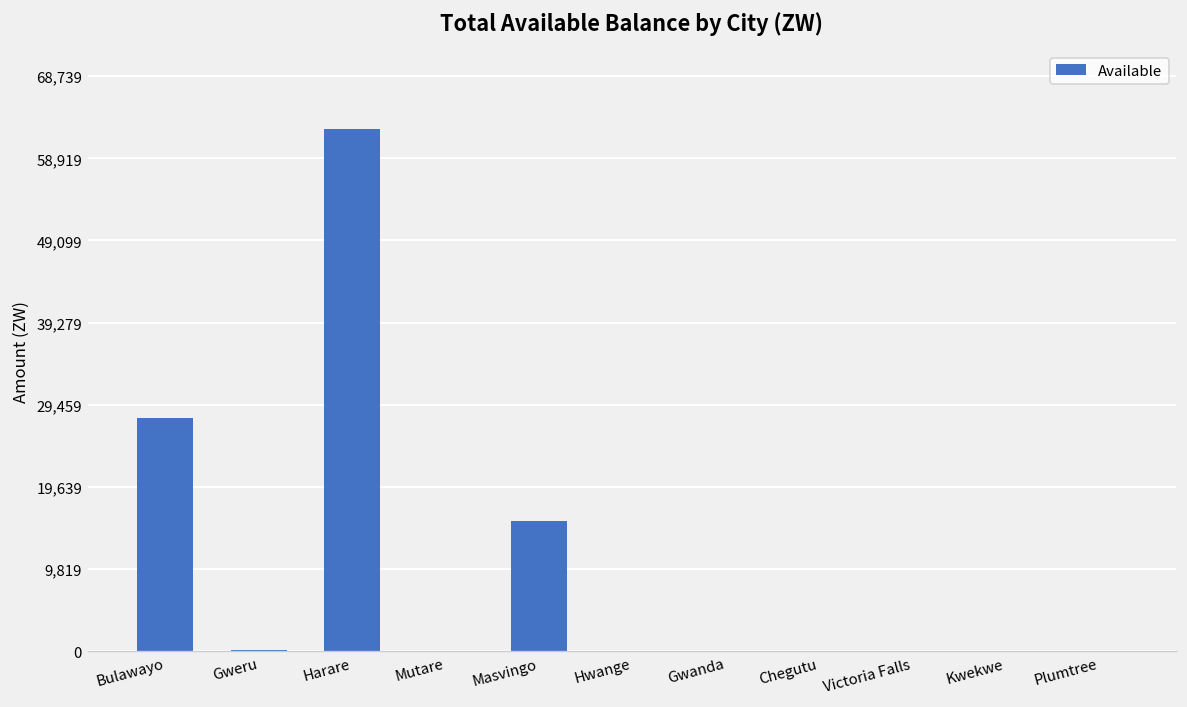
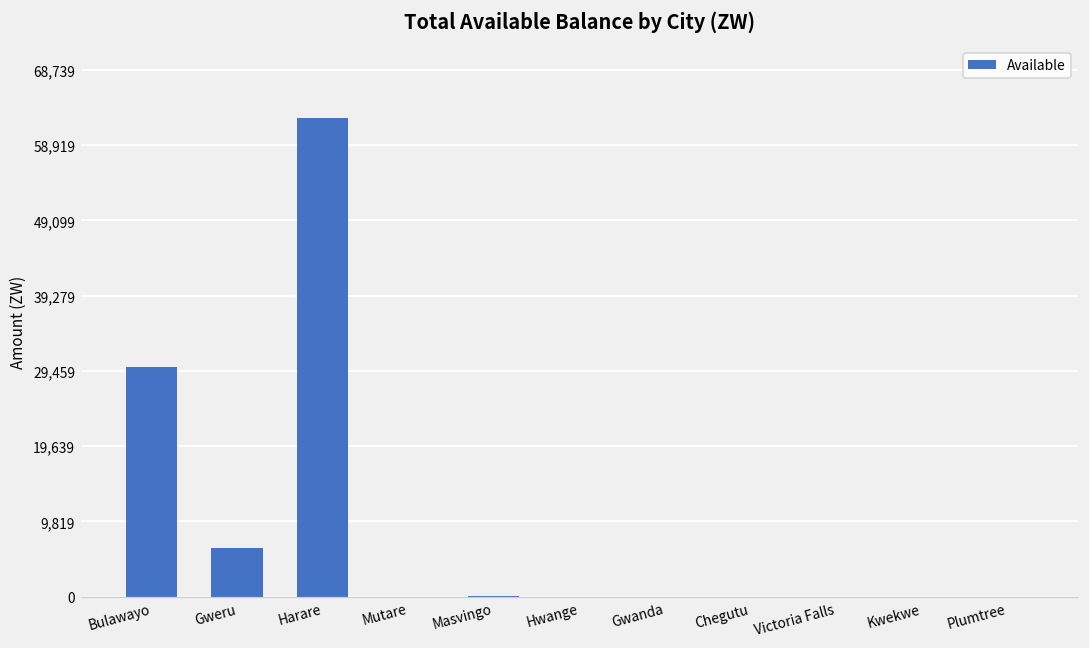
  {
-   "Bulawayo": "28,000",
-   "Gweru": "0",
+   "Bulawayo": "30,000",
+   "Gweru": "6,000",
    "Harare": "62,000",
    "Mutare": "0",
-   "Masvingo": "16,000",
+   "Masvingo": "0",
    "Hwange": "0",
    "Gwanda": "0",
    "Chegutu": "0",
    "Victoria Falls": "0",
    "Kwekwe": "0",
    "Plumtree": "0"
  }
